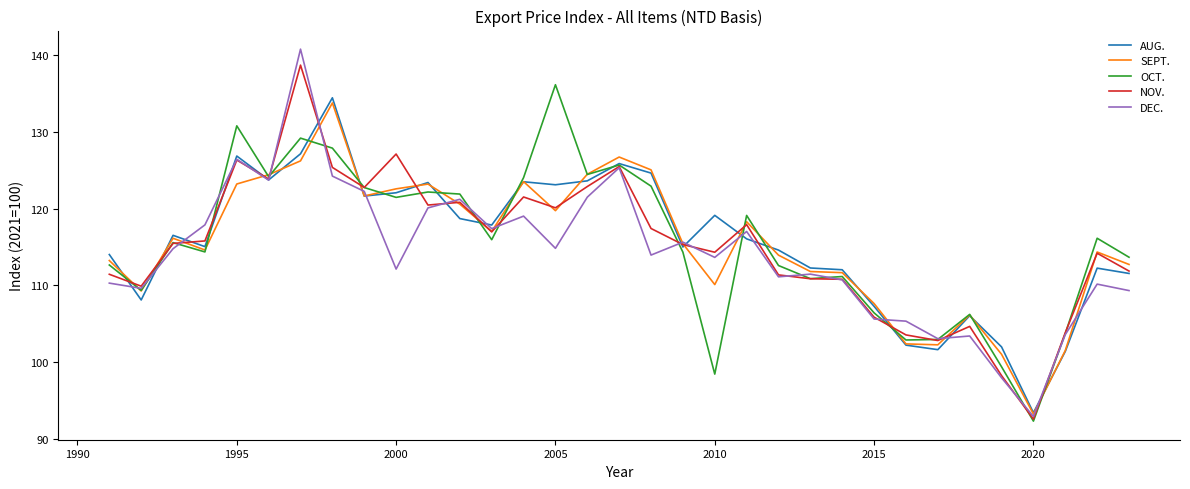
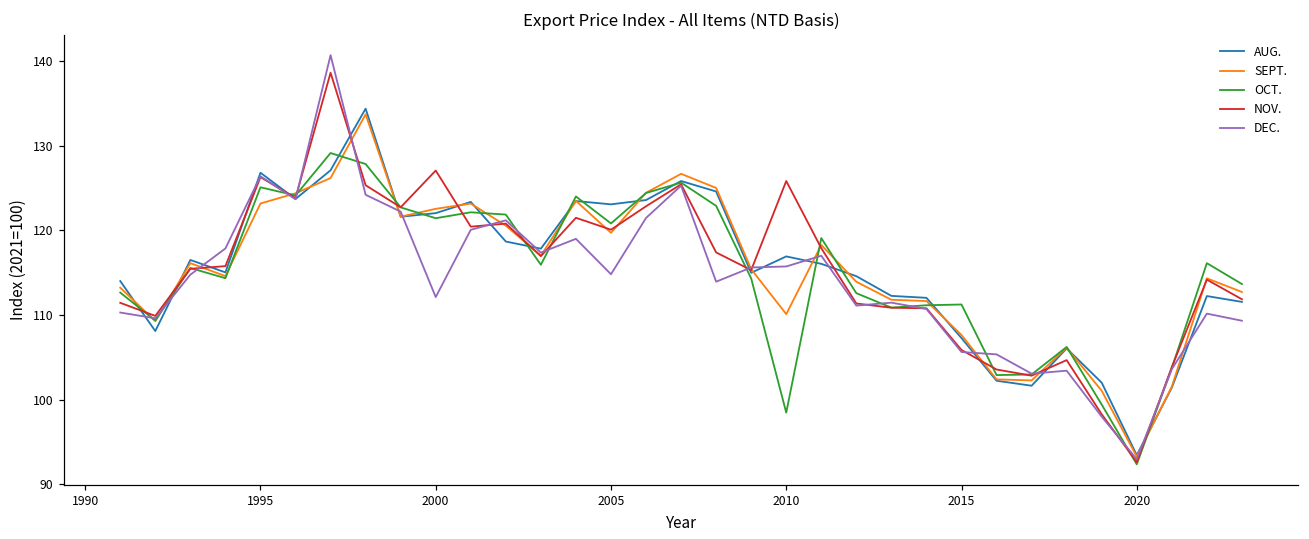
  {
    "AUG.": {
      "1995": 127,
      "2000": 122,
      "2005": 123,
-     "2010": 119,
+     "2010": 117,
      "2015": 107
    },
    "SEPT.": {
      "1995": 123,
      "2000": 123,
      "2005": 120,
      "2010": 110,
      "2015": 108
    },
    "OCT.": {
-     "1995": 131,
+     "1995": 125,
      "2000": 121,
-     "2005": 136,
+     "2005": 121,
      "2010": 98,
-     "2015": 106
+     "2015": 111
    },
    "NOV.": {
      "2000": 127,
      "2005": 120,
-     "2010": 114
+     "2010": 126
    },
    "DEC.": {
      "2000": 112,
      "2005": 115,
-     "2010": 114
+     "2010": 116
    }
  }
